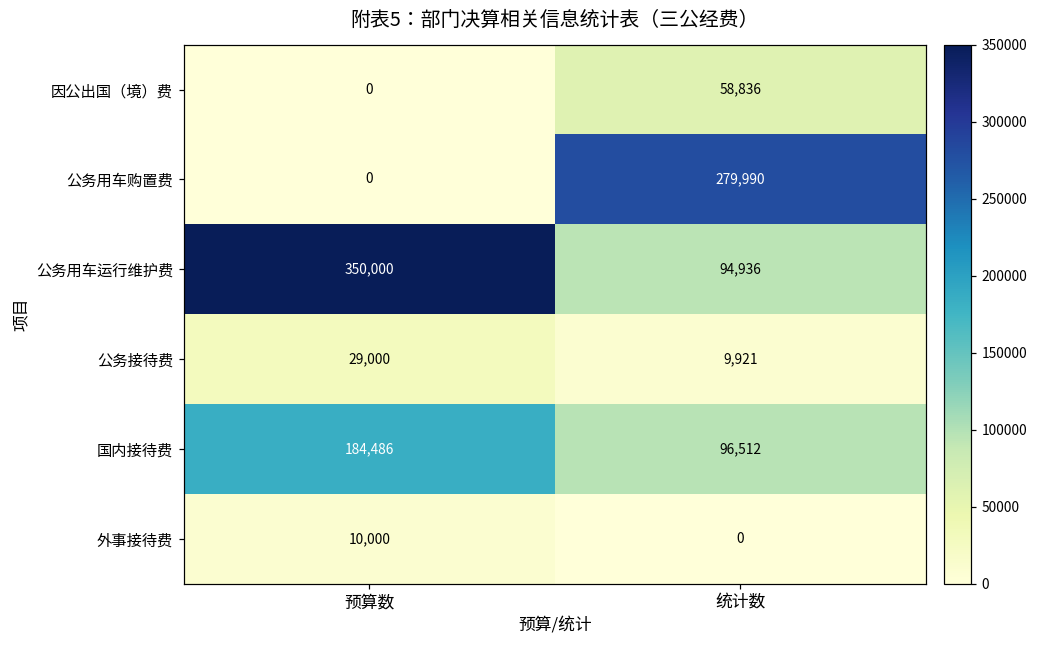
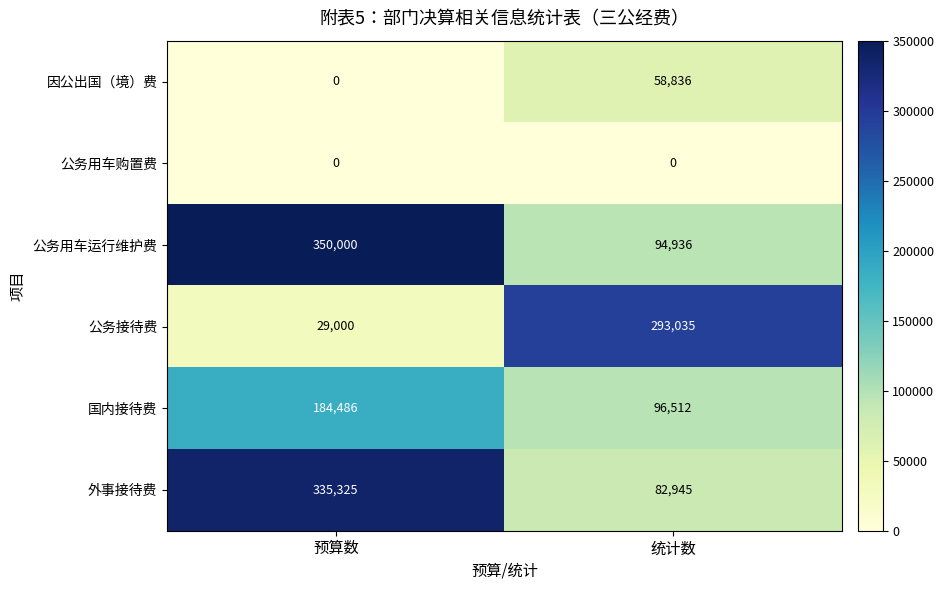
  {
    "因公出国（境）费": {
      "预算数": "0",
      "统计数": "58,836"
    },
    "公务用车购置费": {
      "预算数": "0",
-     "统计数": "279,990"
+     "统计数": "0"
    },
    "公务用车运行维护费": {
      "预算数": "350,000",
      "统计数": "94,936"
    },
    "公务接待费": {
      "预算数": "29,000",
-     "统计数": "9,921"
+     "统计数": "293,035"
    },
    "国内接待费": {
      "预算数": "184,486",
      "统计数": "96,512"
    },
    "外事接待费": {
-     "预算数": "10,000",
-     "统计数": "0"
+     "预算数": "335,325",
+     "统计数": "82,945"
    }
  }
